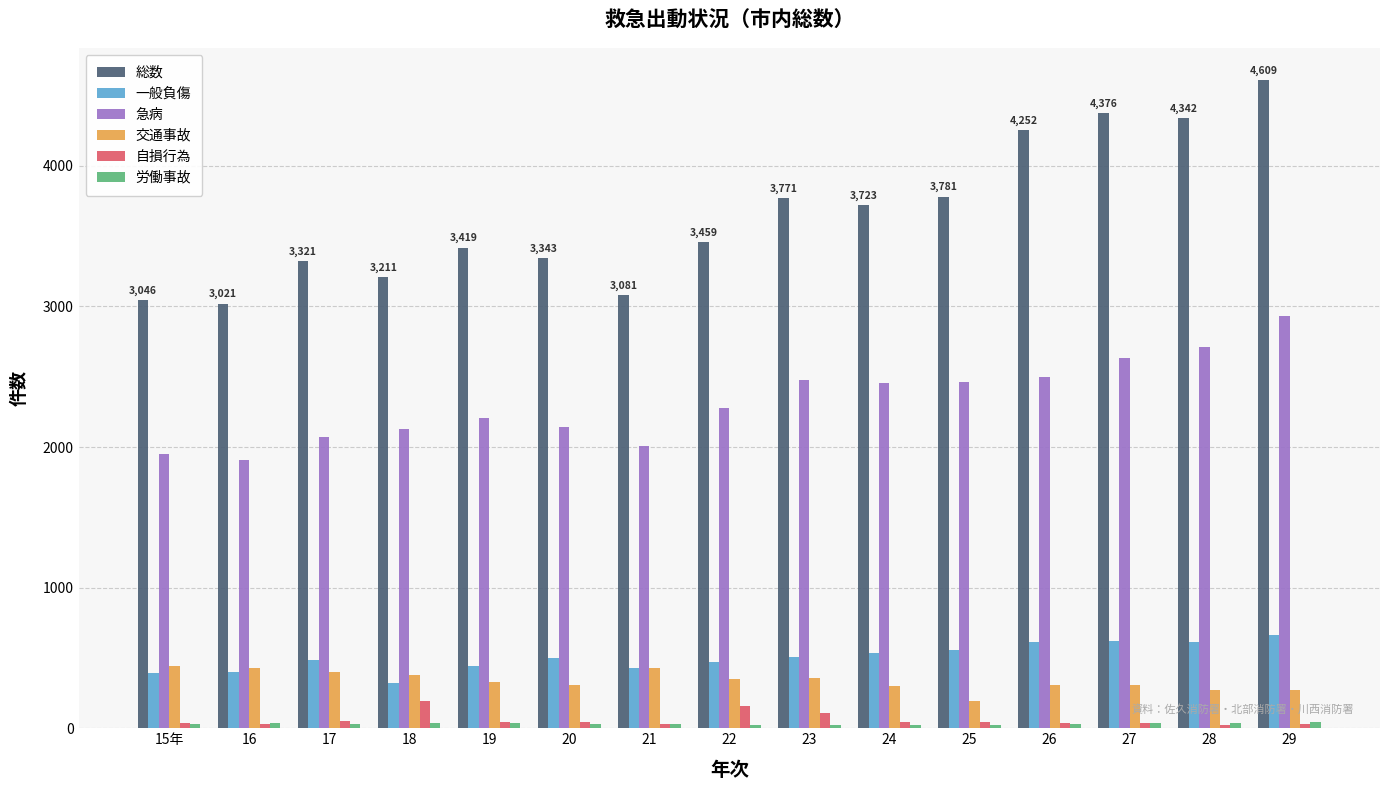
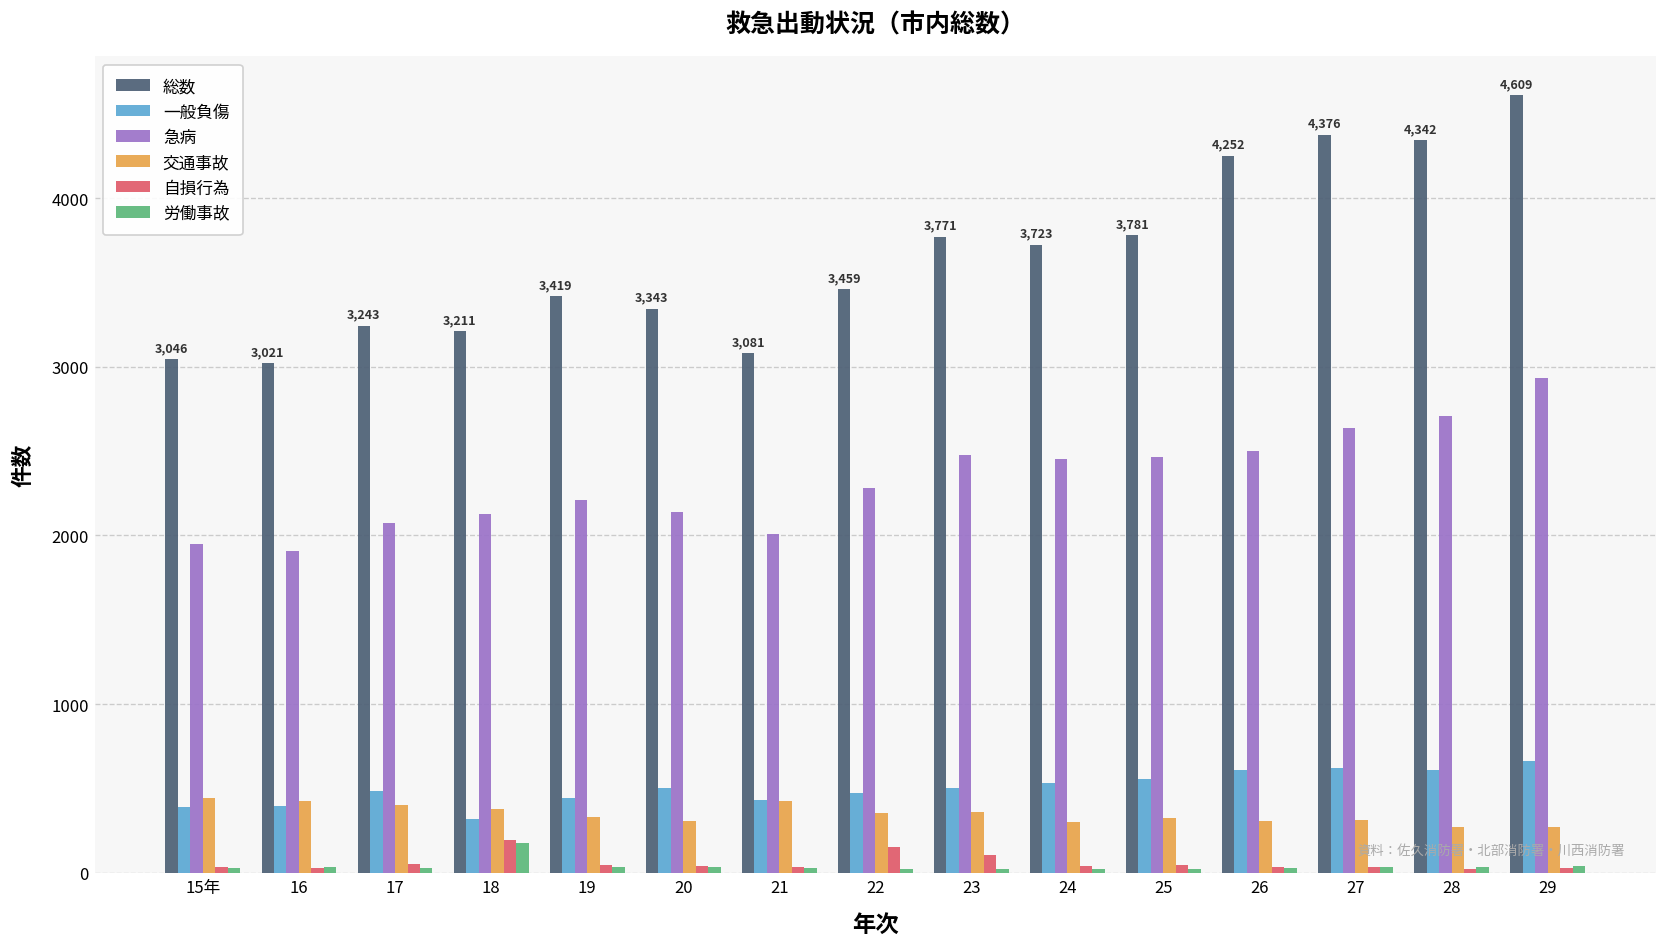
  {
    "総数": {
      "15年": "3,046",
      "16": "3,021",
-     "17": "3,321",
+     "17": "3,243",
      "18": "3,211",
      "19": "3,419",
      "20": "3,343",
      "21": "3,081",
      "22": "3,459",
      "23": "3,771",
      "24": "3,723",
      "25": "3,781",
      "26": "4,252",
      "27": "4,376",
      "28": "4,342",
      "29": "4,609"
    },
    "一般負傷": {
      "15年": "390",
      "16": "400",
      "17": "490",
      "18": "320",
      "19": "440",
      "20": "500",
      "21": "430",
      "22": "470",
      "23": "510",
      "24": "540",
      "25": "550",
      "26": "610",
      "27": "620",
      "28": "610",
      "29": "670"
    },
    "急病": {
      "15年": "1950",
      "16": "1910",
      "17": "2070",
      "18": "2130",
      "19": "2210",
      "20": "2140",
      "21": "2010",
      "22": "2280",
      "23": "2480",
      "24": "2450",
      "25": "2460",
      "26": "2500",
      "27": "2640",
      "28": "2710",
      "29": "2940"
    },
    "交通事故": {
      "15年": "440",
      "16": "430",
      "17": "400",
      "18": "380",
      "19": "330",
      "20": "310",
      "21": "430",
      "22": "350",
      "23": "360",
      "24": "300",
-     "25": "190",
+     "25": "320",
      "26": "310",
      "27": "310",
      "28": "270",
      "29": "270"
    },
    "自損行為": {
      "15年": "40",
      "16": "30",
      "17": "50",
      "18": "200",
      "19": "50",
      "20": "40",
      "21": "30",
      "22": "160",
      "23": "110",
      "24": "40",
      "25": "40",
      "26": "40",
      "27": "30",
      "28": "20",
      "29": "30"
    },
    "労働事故": {
      "15年": "30",
      "16": "40",
      "17": "30",
-     "18": "40",
+     "18": "180",
      "19": "40",
      "20": "30",
      "21": "30",
      "22": "20",
      "23": "20",
      "24": "30",
      "25": "30",
      "26": "30",
      "27": "40",
      "28": "40",
      "29": "40"
    }
  }
